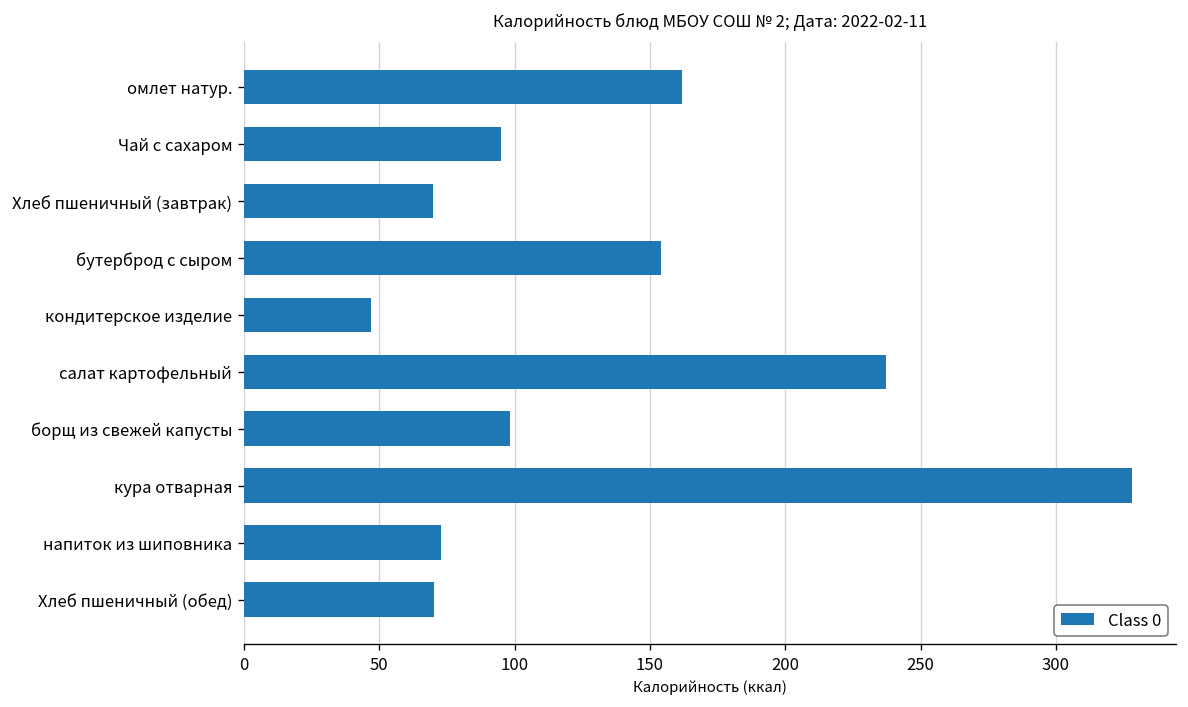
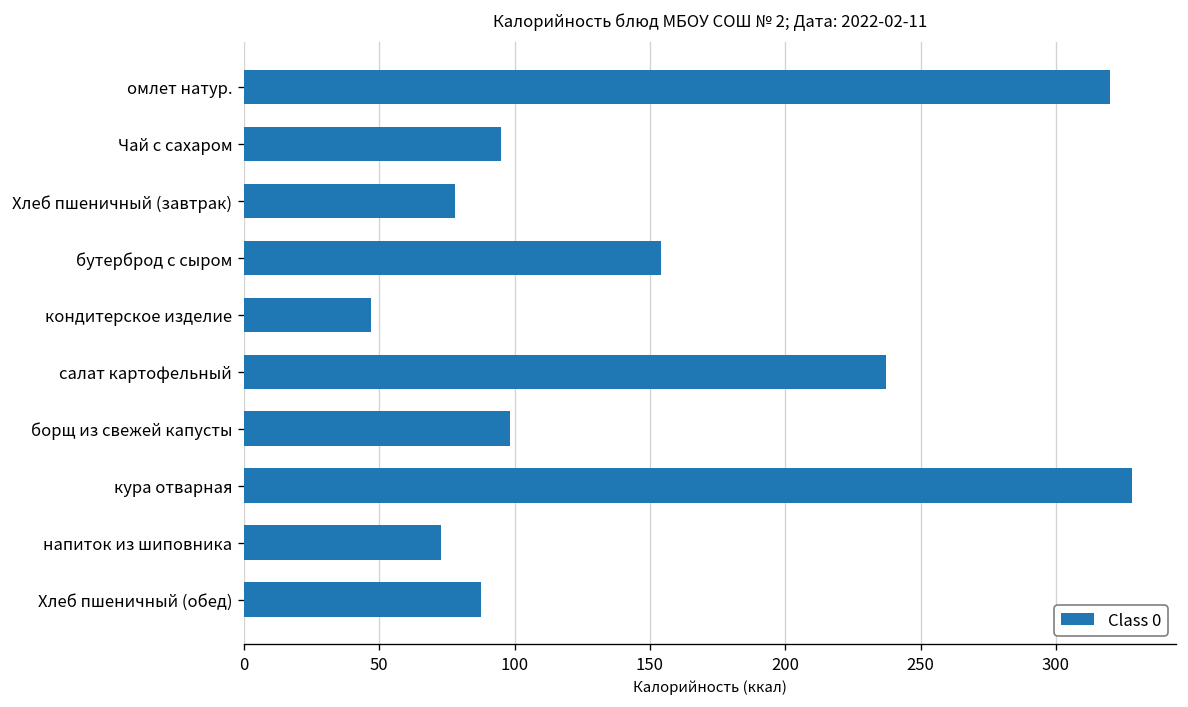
  {
-   "омлет натур.": 162,
+   "омлет натур.": 320,
    "Чай с сахаром": 95,
-   "Хлеб пшеничный (завтрак)": 70,
+   "Хлеб пшеничный (завтрак)": 78,
    "бутерброд с сыром": 154,
    "кондитерское изделие": 47,
    "салат картофельный": 237,
    "борщ из свежей капусты": 98,
    "кура отварная": 328,
    "напиток из шиповника": 73,
-   "Хлеб пшеничный (обед)": 70
+   "Хлеб пшеничный (обед)": 88
  }
